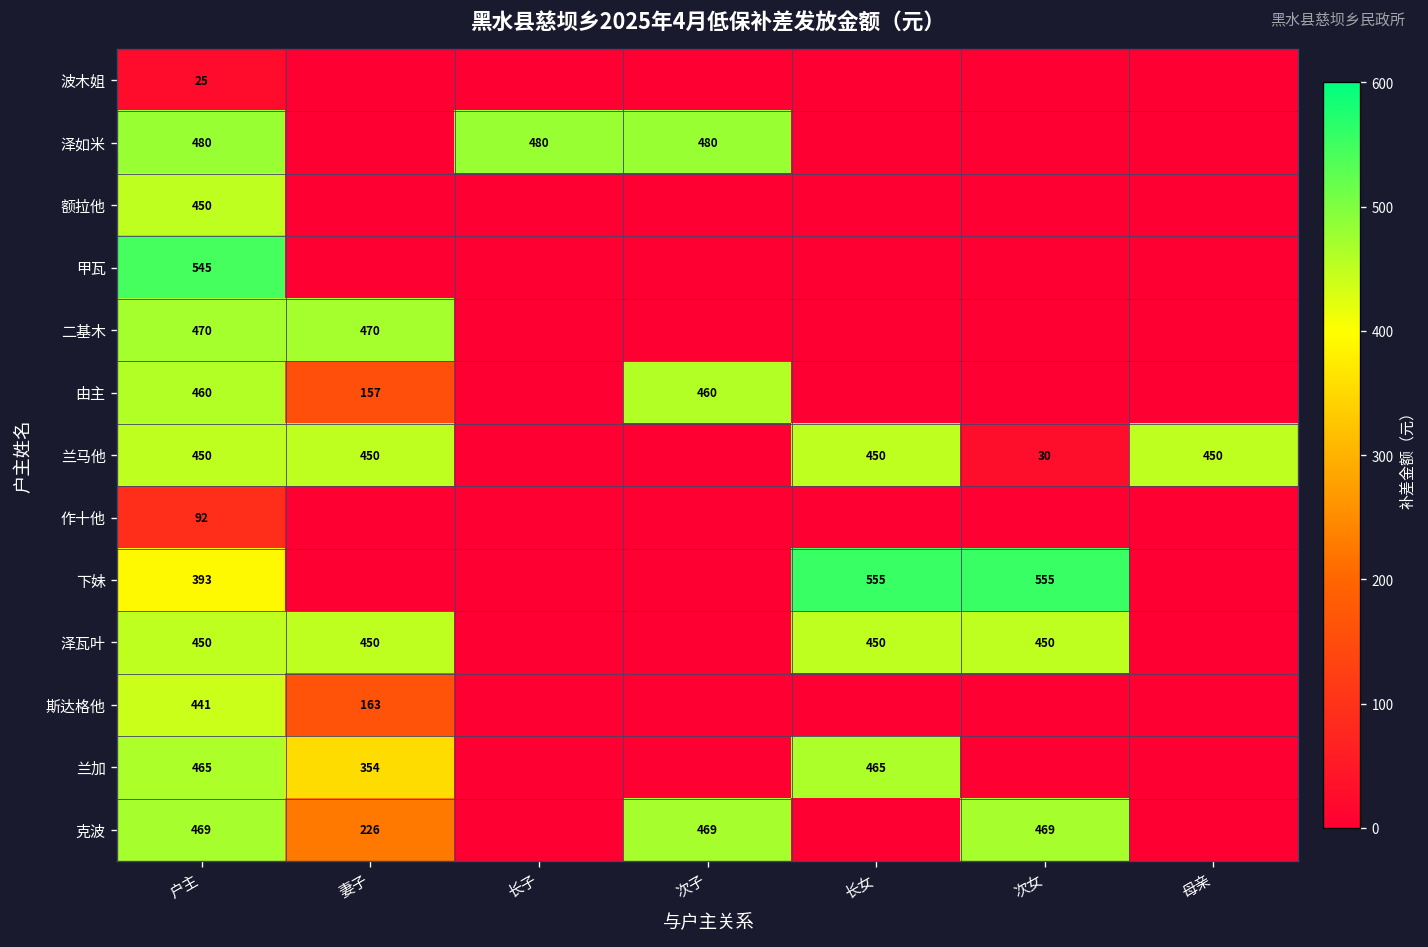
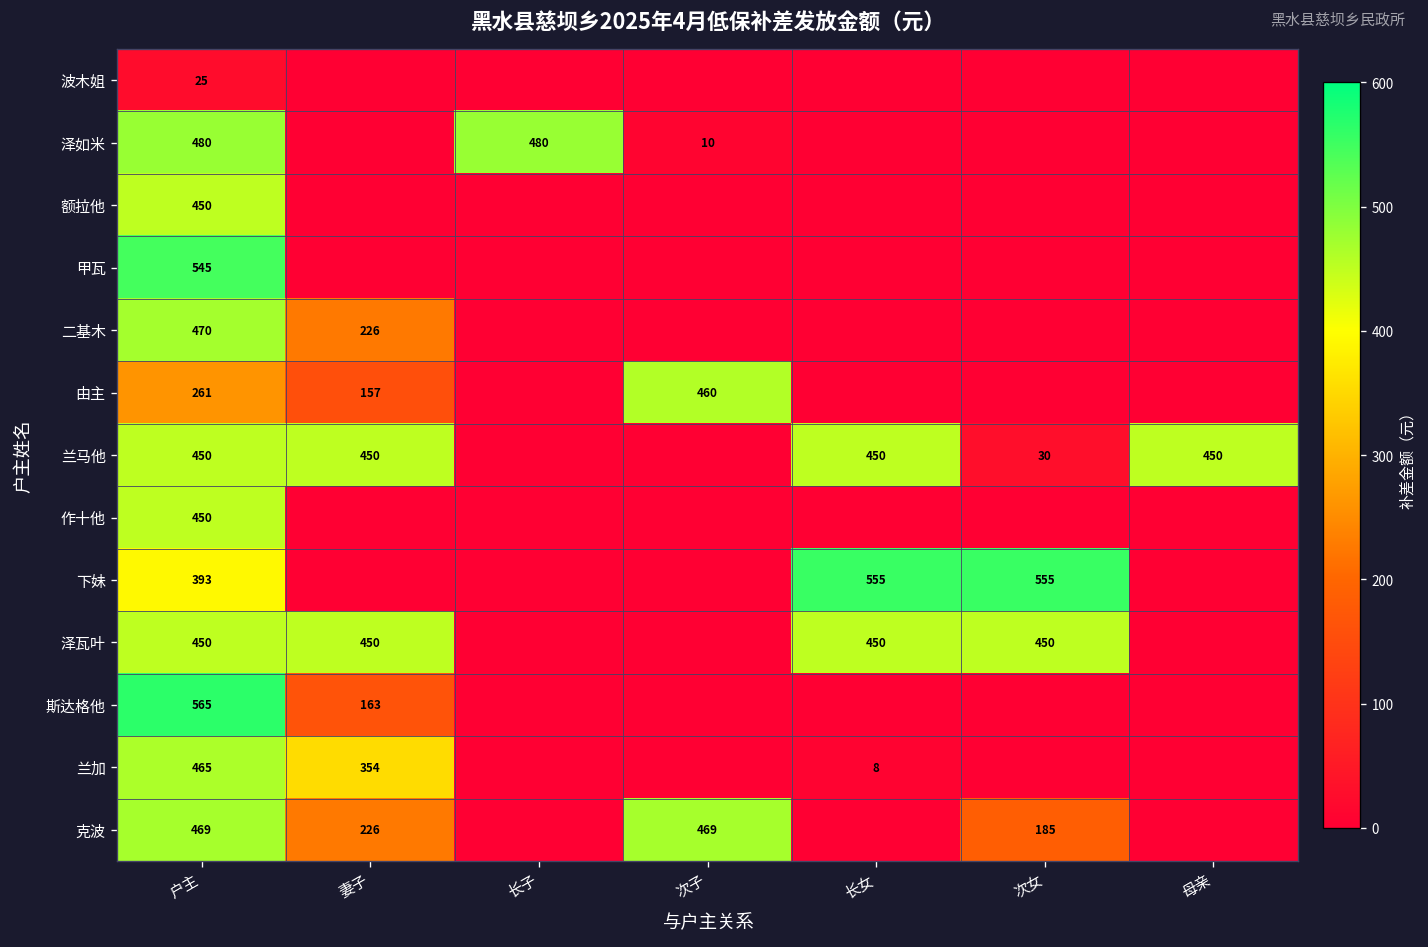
  {
    "波木姐": {
      "户主": 25
    },
    "泽如米": {
      "户主": 480,
      "长子": 480,
-     "次子": 480
+     "次子": 10
    },
    "额拉他": {
      "户主": 450
    },
    "甲瓦": {
      "户主": 545
    },
    "二基木": {
      "户主": 470,
-     "妻子": 470
+     "妻子": 226
    },
    "由主": {
-     "户主": 460,
+     "户主": 261,
      "妻子": 157,
      "次子": 460
    },
    "兰马他": {
      "户主": 450,
      "妻子": 450,
      "长女": 450,
      "次女": 30,
      "母亲": 450
    },
    "作十他": {
-     "户主": 92
+     "户主": 450
    },
    "下妹": {
      "户主": 393,
      "长女": 555,
      "次女": 555
    },
    "泽瓦叶": {
      "户主": 450,
      "妻子": 450,
      "长女": 450,
      "次女": 450
    },
    "斯达格他": {
-     "户主": 441,
+     "户主": 565,
      "妻子": 163
    },
    "兰加": {
      "户主": 465,
      "妻子": 354,
-     "长女": 465
+     "长女": 8
    },
    "克波": {
      "户主": 469,
      "妻子": 226,
      "次子": 469,
-     "次女": 469
+     "次女": 185
    }
  }
